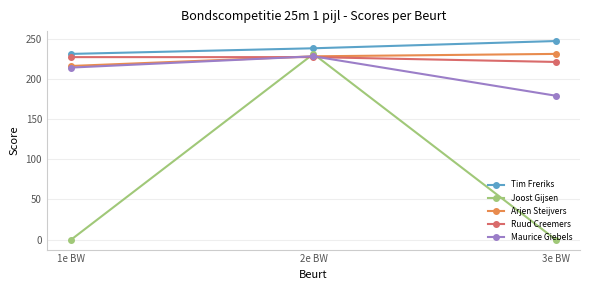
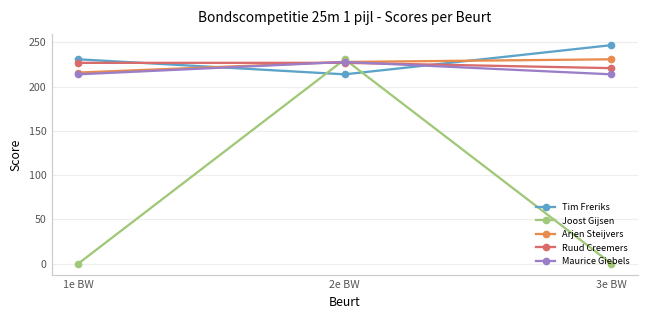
  {
    "Tim Freriks": {
      "1e BW": 230,
-     "2e BW": 240,
+     "2e BW": 210,
      "3e BW": 250
    },
    "Joost Gijsen": {
      "1e BW": 0,
      "3e BW": 0
    },
    "Maurice Giebels": {
-     "3e BW": 180
+     "3e BW": 210
    }
  }
